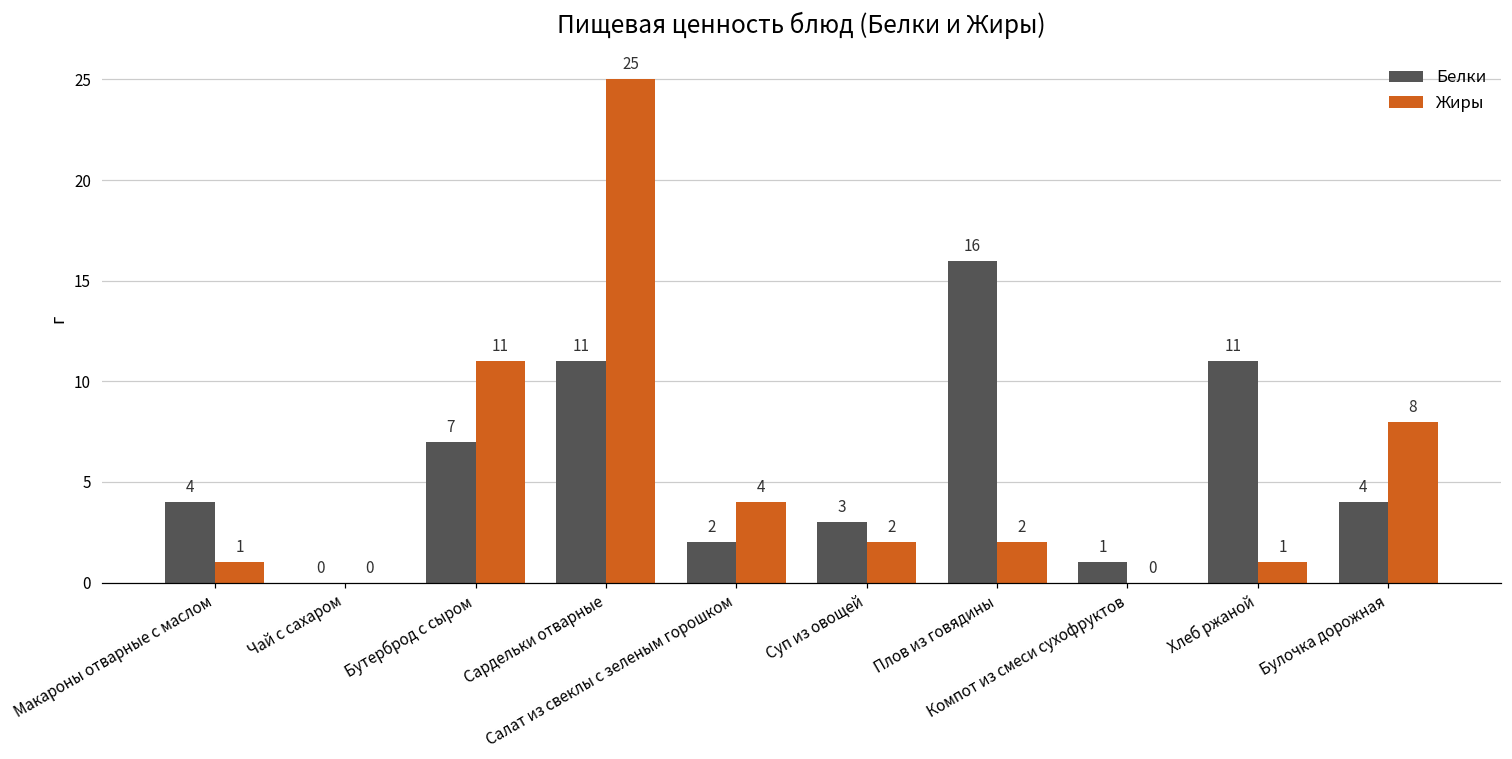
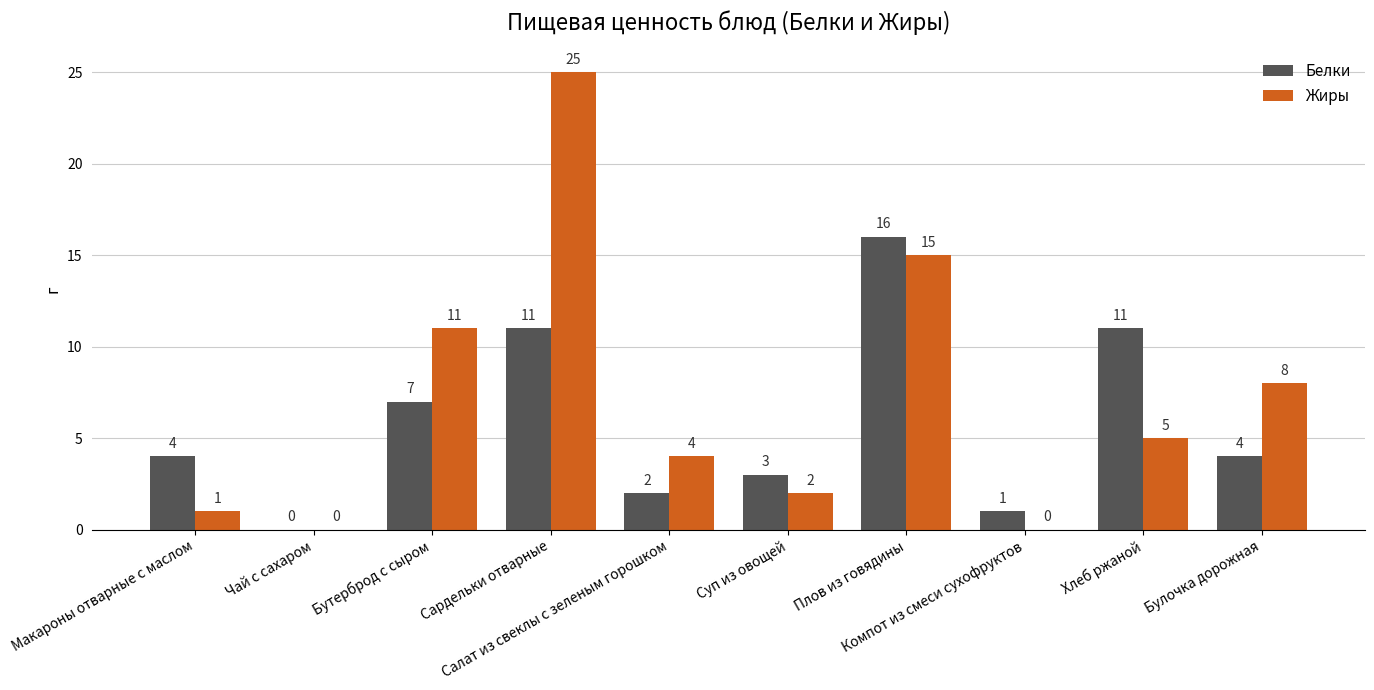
  {
    "Белки": {
      "Макароны отварные с маслом": 4,
      "Чай с сахаром": 0,
      "Бутерброд с сыром": 7,
      "Сардельки отварные": 11,
      "Салат из свеклы с зеленым горошком": 2,
      "Суп из овощей": 3,
      "Плов из говядины": 16,
      "Компот из смеси сухофруктов": 1,
      "Хлеб ржаной": 11,
      "Булочка дорожная": 4
    },
    "Жиры": {
      "Макароны отварные с маслом": 1,
      "Чай с сахаром": 0,
      "Бутерброд с сыром": 11,
      "Сардельки отварные": 25,
      "Салат из свеклы с зеленым горошком": 4,
      "Суп из овощей": 2,
-     "Плов из говядины": 2,
+     "Плов из говядины": 15,
      "Компот из смеси сухофруктов": 0,
-     "Хлеб ржаной": 1,
+     "Хлеб ржаной": 5,
      "Булочка дорожная": 8
    }
  }
